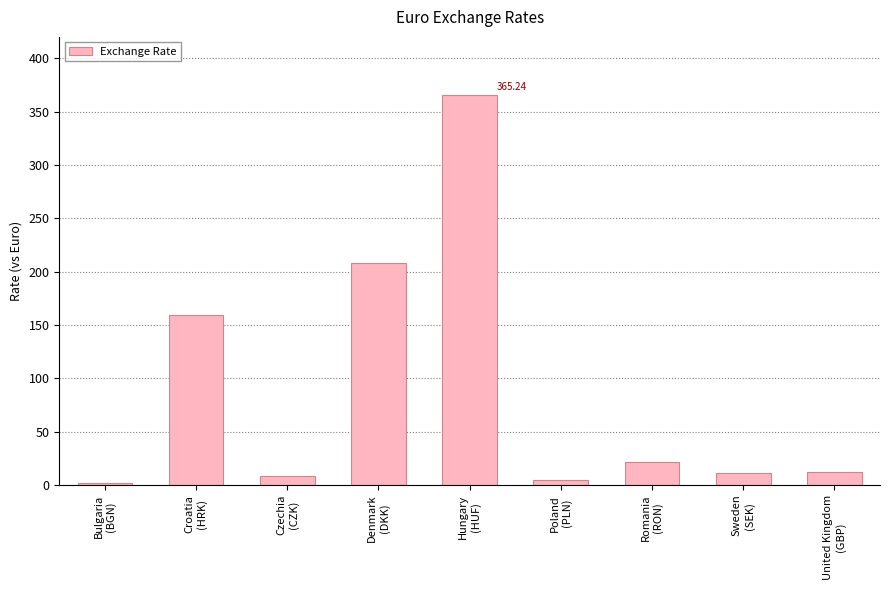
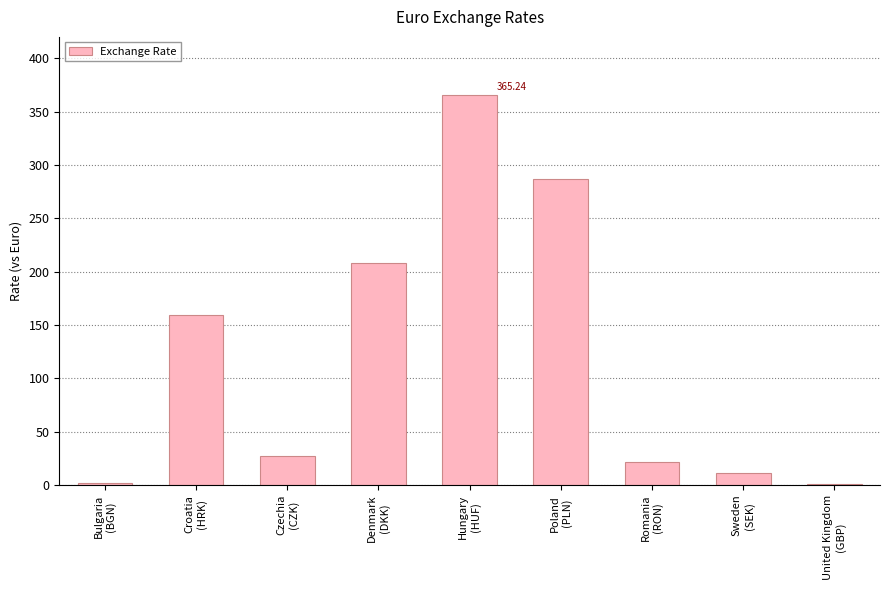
  {
    "Croatia (HRK)": 160,
-   "Czechia (CZK)": 9,
+   "Czechia (CZK)": 28,
    "Denmark (DKK)": 208,
    "Hungary (HUF)": 365,
-   "Poland (PLN)": 5,
+   "Poland (PLN)": 287,
    "Romania (RON)": 22,
    "Sweden (SEK)": 11,
-   "United Kingdom (GBP)": 12
+   "United Kingdom (GBP)": 1
  }
